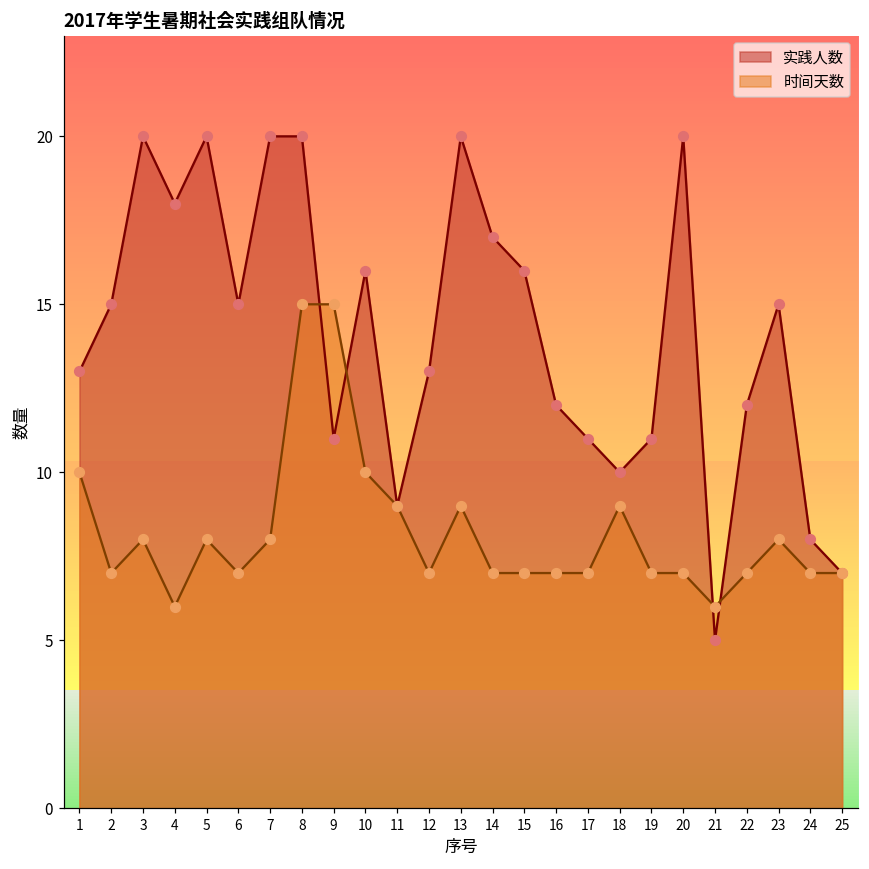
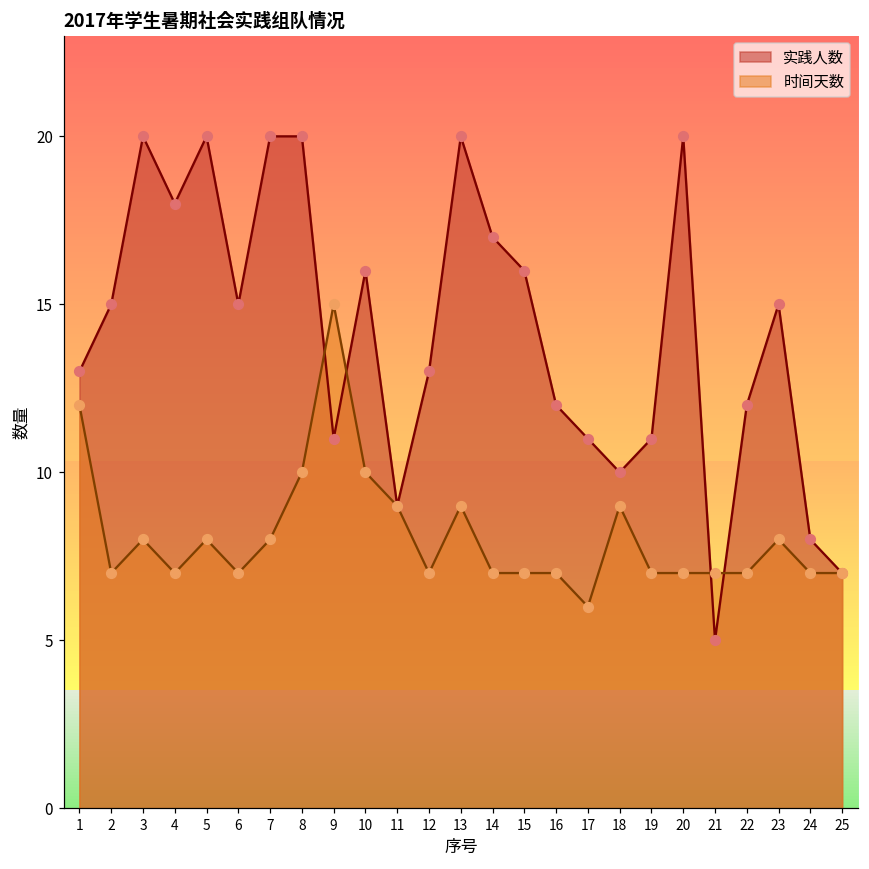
  {
    "实践人数": {
      "1": 13,
      "2": 15,
      "3": 20,
      "4": 18,
      "5": 20,
      "6": 15,
      "7": 20,
      "8": 20,
      "9": 11,
      "10": 16,
      "12": 13,
      "13": 20,
      "14": 17,
      "15": 16,
      "16": 12,
      "17": 11,
      "18": 10,
      "19": 11,
      "20": 20,
      "21": 5,
      "22": 12,
      "23": 15,
      "24": 8
    },
    "时间天数": {
-     "1": 10,
+     "1": 12,
      "2": 7,
      "3": 8,
-     "4": 6,
+     "4": 7,
      "5": 8,
      "6": 7,
      "7": 8,
-     "8": 15,
+     "8": 10,
      "9": 15,
      "10": 10,
      "12": 7,
      "13": 9,
      "14": 7,
      "15": 7,
      "16": 7,
-     "17": 7,
+     "17": 6,
      "18": 9,
      "19": 7,
      "20": 7,
-     "21": 6,
+     "21": 7,
      "22": 7,
      "23": 8,
      "24": 7
    }
  }
